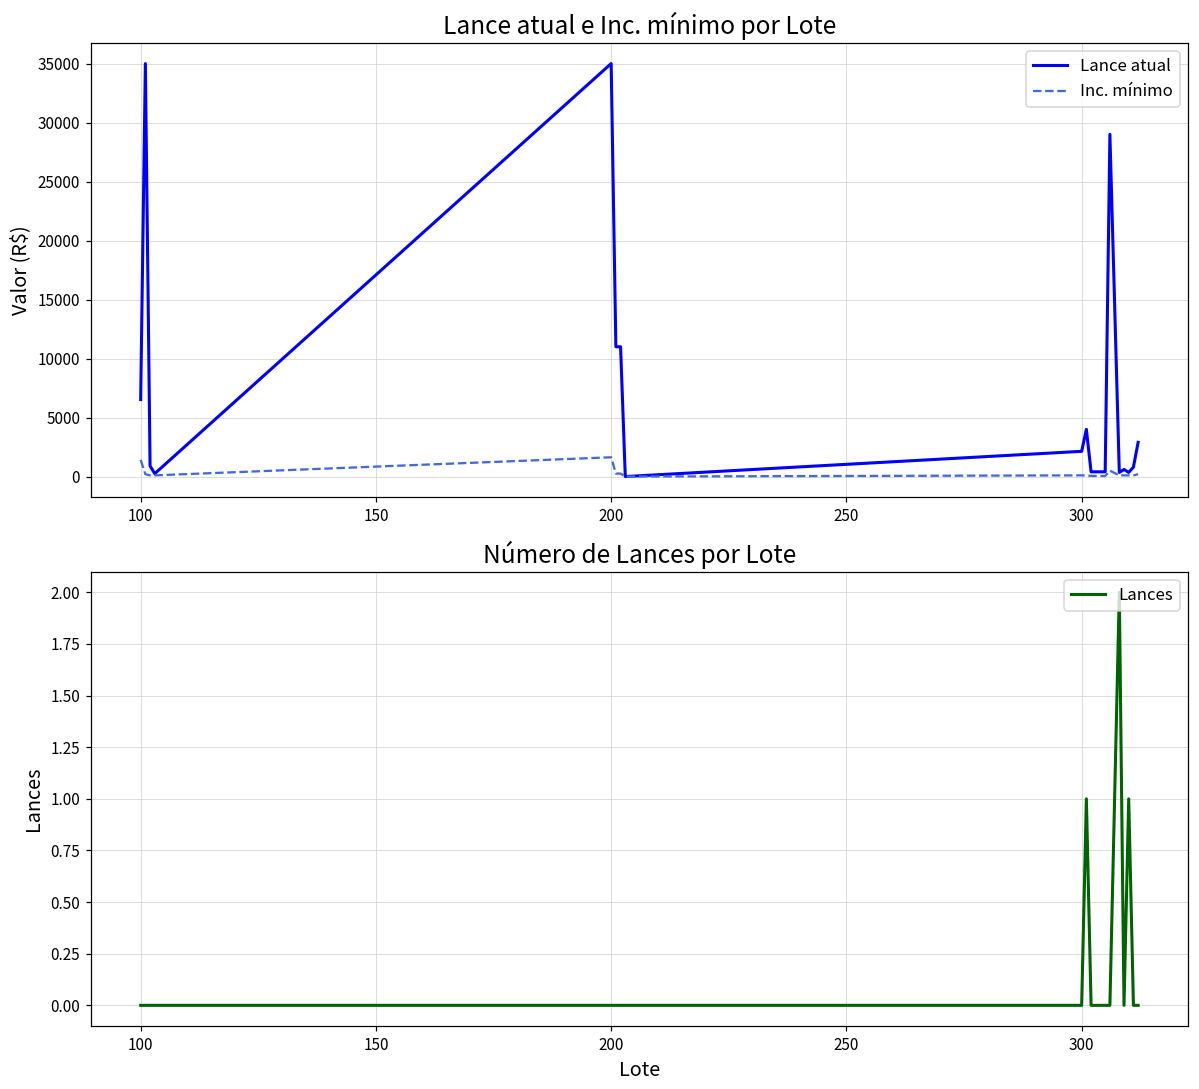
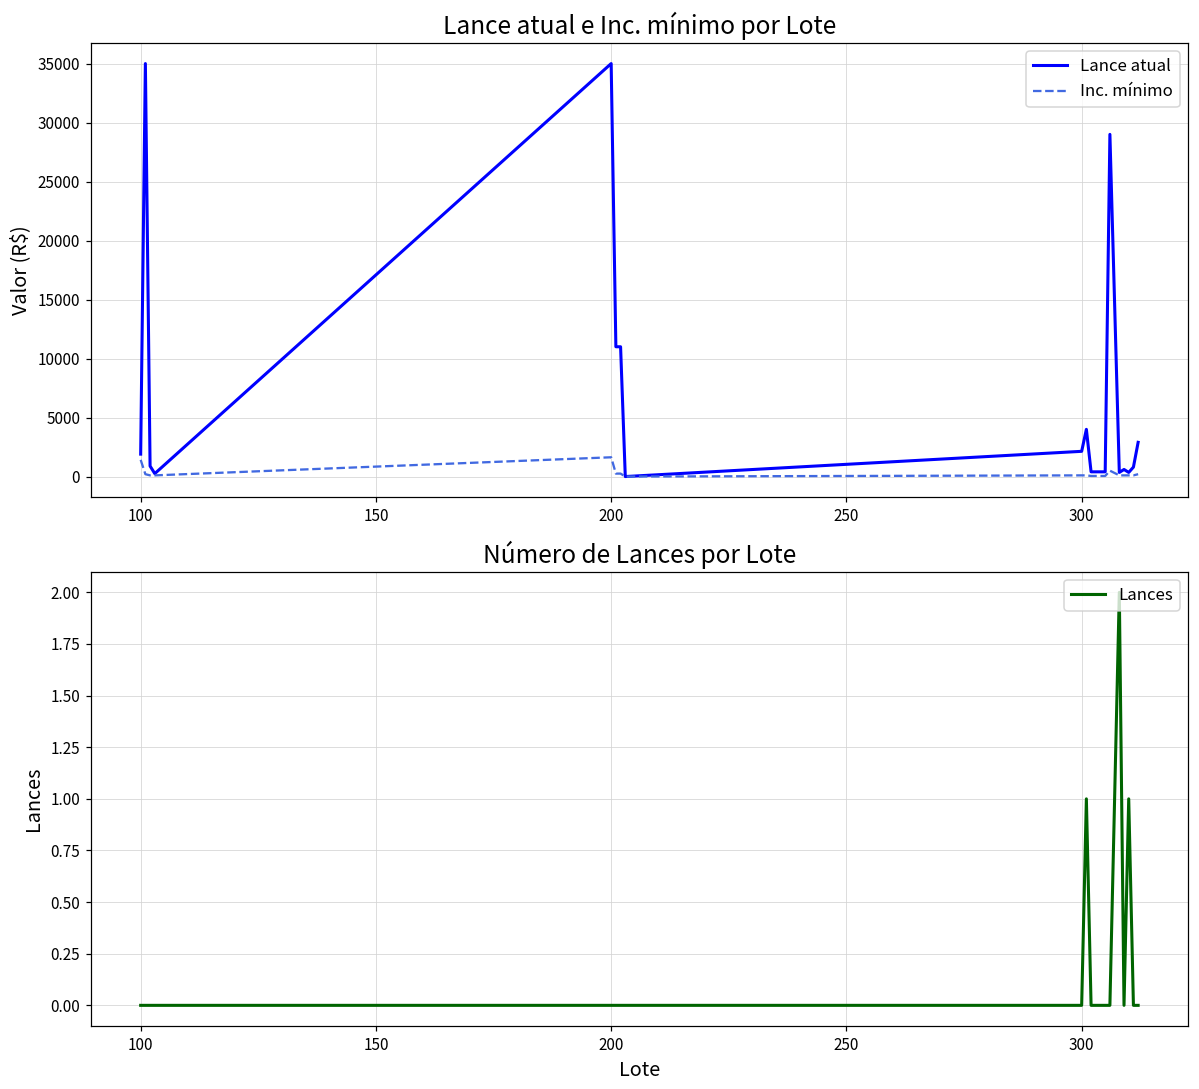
  {
    "Lance atual e Inc. mínimo por Lote": {
      "Lance atual": {
-       "100": 6500,
+       "100": 1900,
        "200": 35000,
        "300": 2100
      },
      "Inc. mínimo": {
        "100": 1400,
        "200": 1600,
        "300": 100
      }
    },
    "Número de Lances por Lote": {
      "100": 0.00,
      "200": 0.00,
      "300": 0.00
    }
  }
